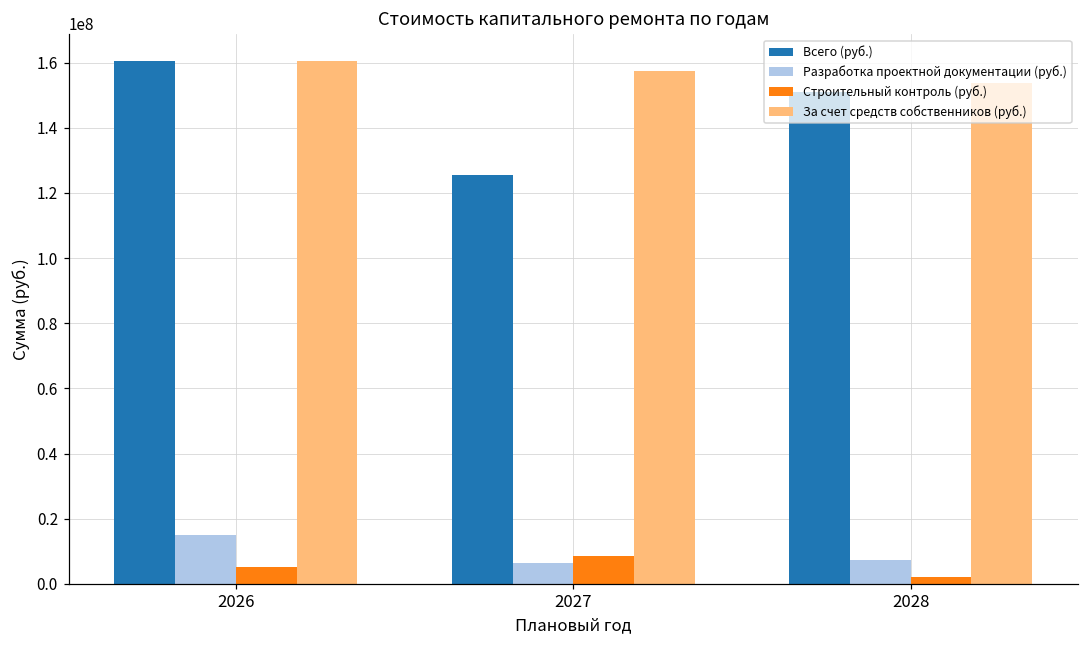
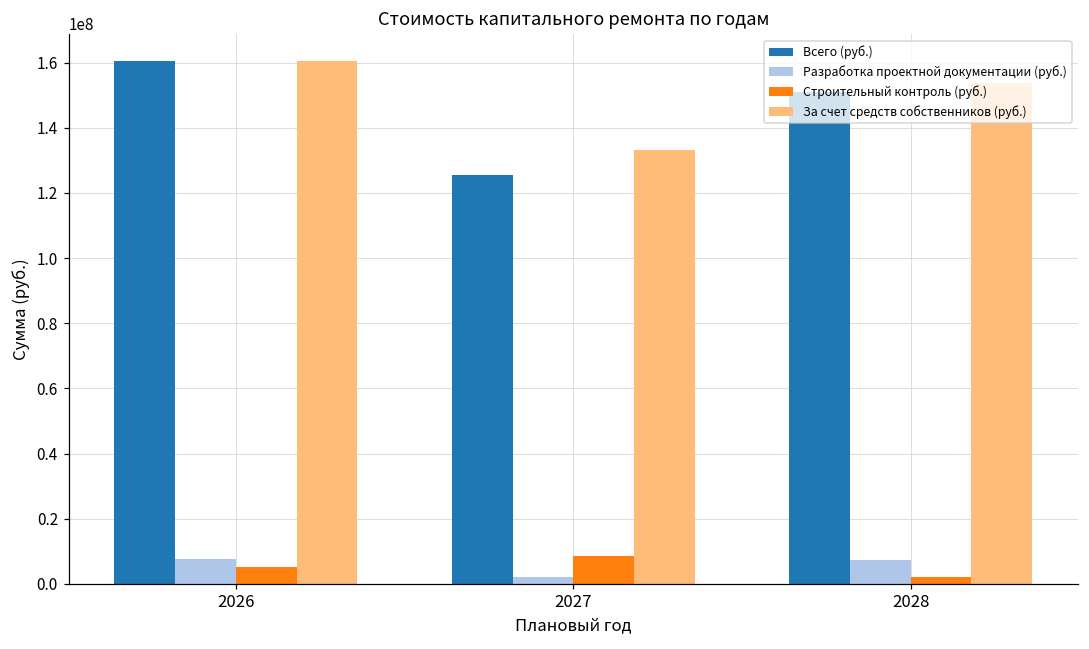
  {
    "Всего (руб.)": {
      "2026": 161000000,
      "2027": 126000000
    },
    "Разработка проектной документации (руб.)": {
-     "2026": 15000000,
-     "2027": 6000000,
+     "2026": 8000000,
+     "2027": 2000000,
      "2028": 7000000
    },
    "Строительный контроль (руб.)": {
      "2026": 5000000,
      "2027": 9000000,
      "2028": 2000000
    },
    "За счет средств собственников (руб.)": {
      "2026": 161000000,
-     "2027": 158000000
+     "2027": 133000000
    }
  }
